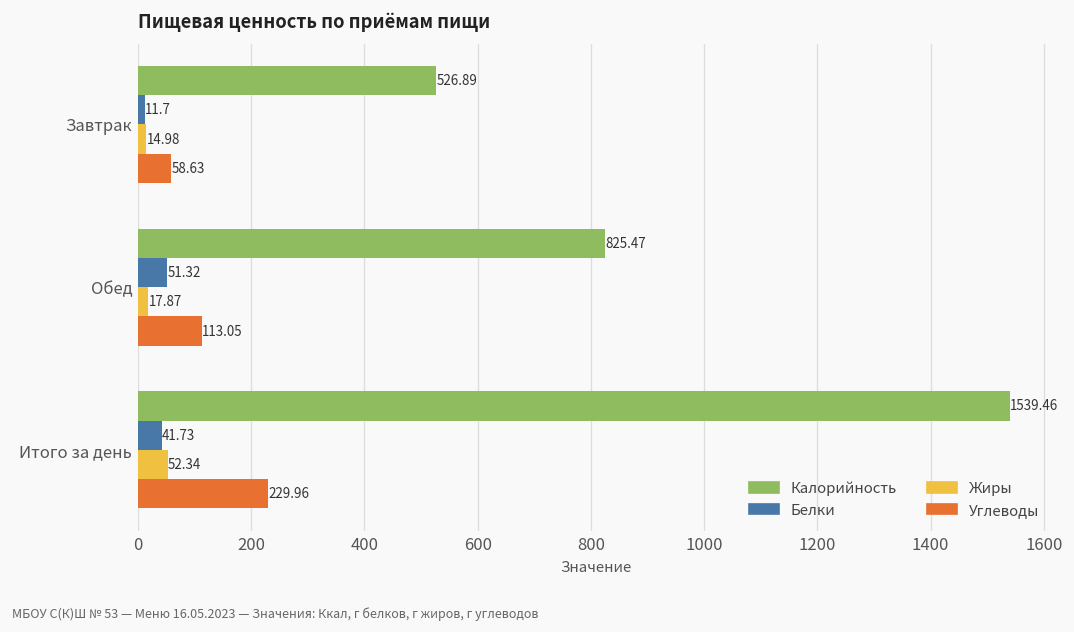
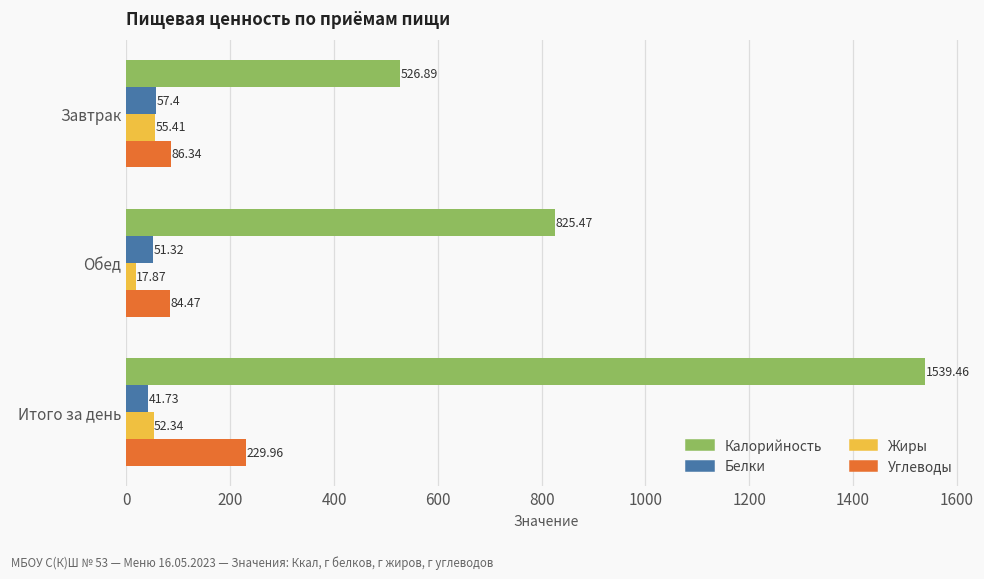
  {
    "Калорийность": {
      "Завтрак": 526.89,
      "Обед": 825.47,
      "Итого за день": 1539.46
    },
    "Белки": {
-     "Завтрак": 11.7,
+     "Завтрак": 57.4,
      "Обед": 51.32,
      "Итого за день": 41.73
    },
    "Жиры": {
-     "Завтрак": 14.98,
+     "Завтрак": 55.41,
      "Обед": 17.87,
      "Итого за день": 52.34
    },
    "Углеводы": {
-     "Завтрак": 58.63,
-     "Обед": 113.05,
+     "Завтрак": 86.34,
+     "Обед": 84.47,
      "Итого за день": 229.96
    }
  }
